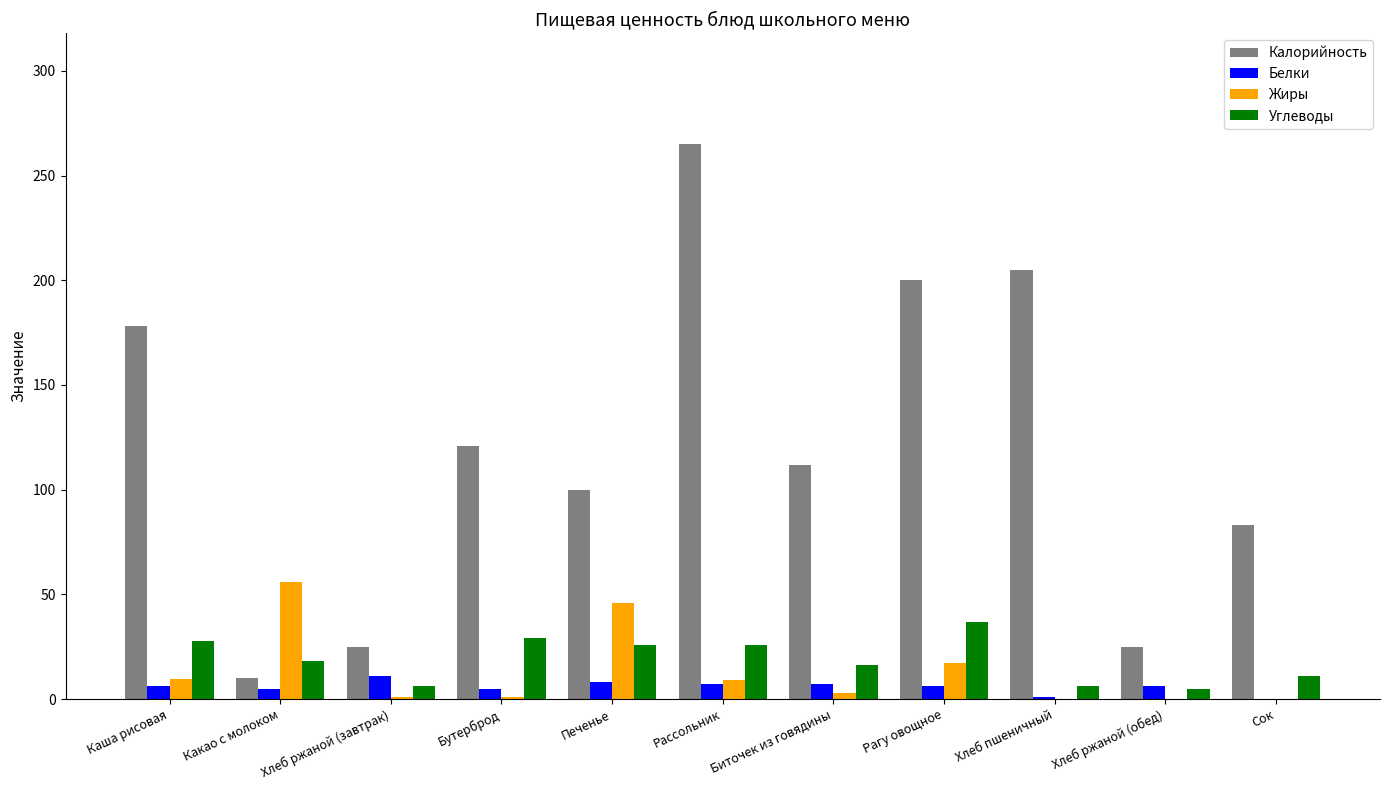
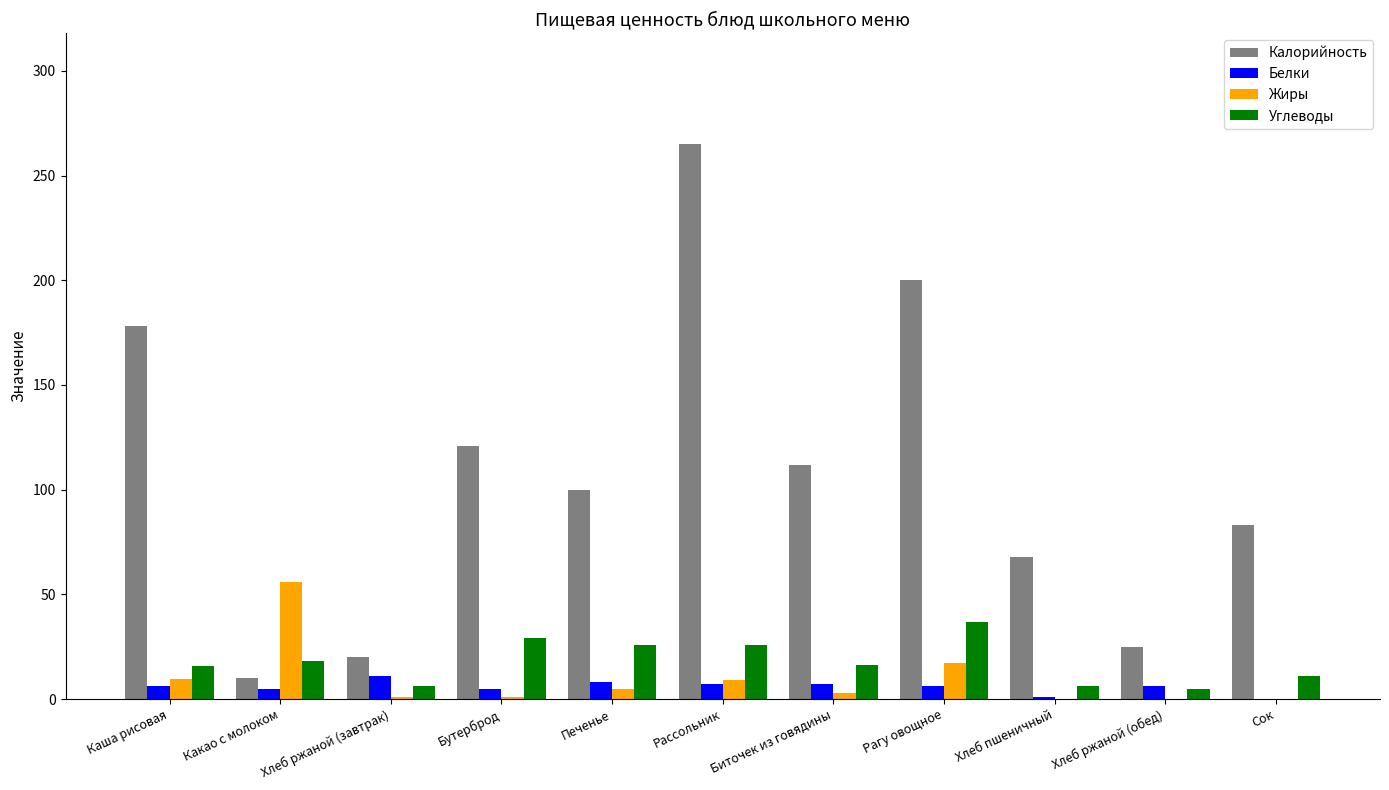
  {
    "Калорийность": {
      "Каша рисовая": 178,
      "Какао с молоком": 10,
-     "Хлеб ржаной (завтрак)": 25,
+     "Хлеб ржаной (завтрак)": 20,
      "Бутерброд": 121,
      "Печенье": 100,
      "Рассольник": 265,
      "Биточек из говядины": 112,
      "Рагу овощное": 200,
-     "Хлеб пшеничный": 205,
+     "Хлеб пшеничный": 68,
      "Хлеб ржаной (обед)": 25,
      "Сок": 83
    },
    "Белки": {
      "Каша рисовая": 6,
      "Какао с молоком": 5,
      "Хлеб ржаной (завтрак)": 11,
      "Бутерброд": 5,
      "Печенье": 8,
      "Рассольник": 7,
      "Биточек из говядины": 7,
      "Рагу овощное": 6,
      "Хлеб ржаной (обед)": 6,
      "Сок": 0
    },
    "Жиры": {
      "Каша рисовая": 10,
      "Какао с молоком": 56,
-     "Печенье": 46,
+     "Печенье": 5,
      "Рассольник": 9,
      "Биточек из говядины": 3,
      "Рагу овощное": 17,
      "Хлеб пшеничный": 0,
      "Хлеб ржаной (обед)": 0,
      "Сок": 0
    },
    "Углеводы": {
-     "Каша рисовая": 28,
+     "Каша рисовая": 16,
      "Какао с молоком": 18,
      "Хлеб ржаной (завтрак)": 6,
      "Бутерброд": 29,
      "Печенье": 26,
      "Рассольник": 26,
      "Биточек из говядины": 16,
      "Рагу овощное": 37,
      "Хлеб пшеничный": 6,
      "Хлеб ржаной (обед)": 5,
      "Сок": 11
    }
  }
